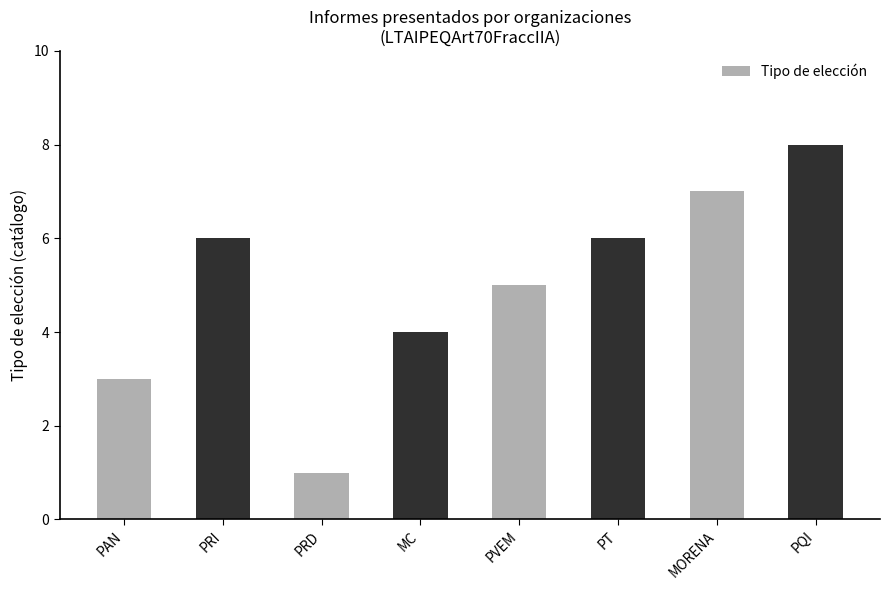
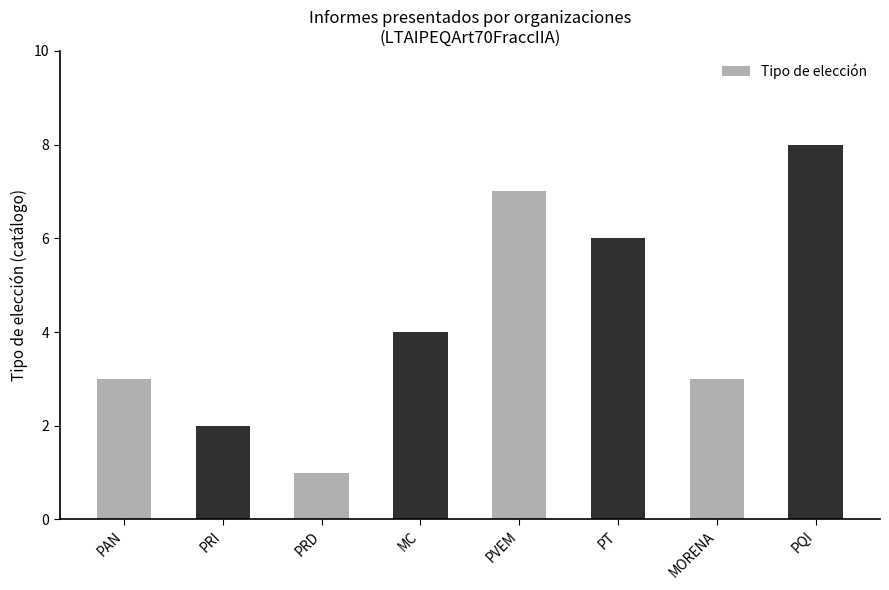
  {
    "PAN": 3,
-   "PRI": 6,
+   "PRI": 2,
    "PRD": 1,
    "MC": 4,
-   "PVEM": 5,
+   "PVEM": 7,
    "PT": 6,
-   "MORENA": 7,
+   "MORENA": 3,
    "PQI": 8
  }
